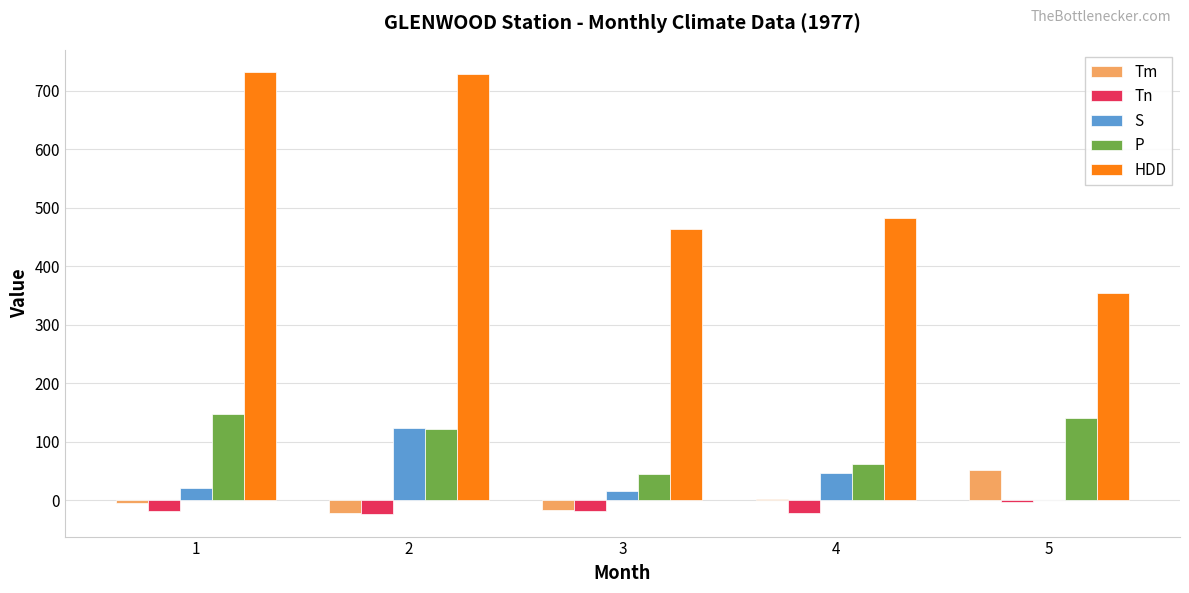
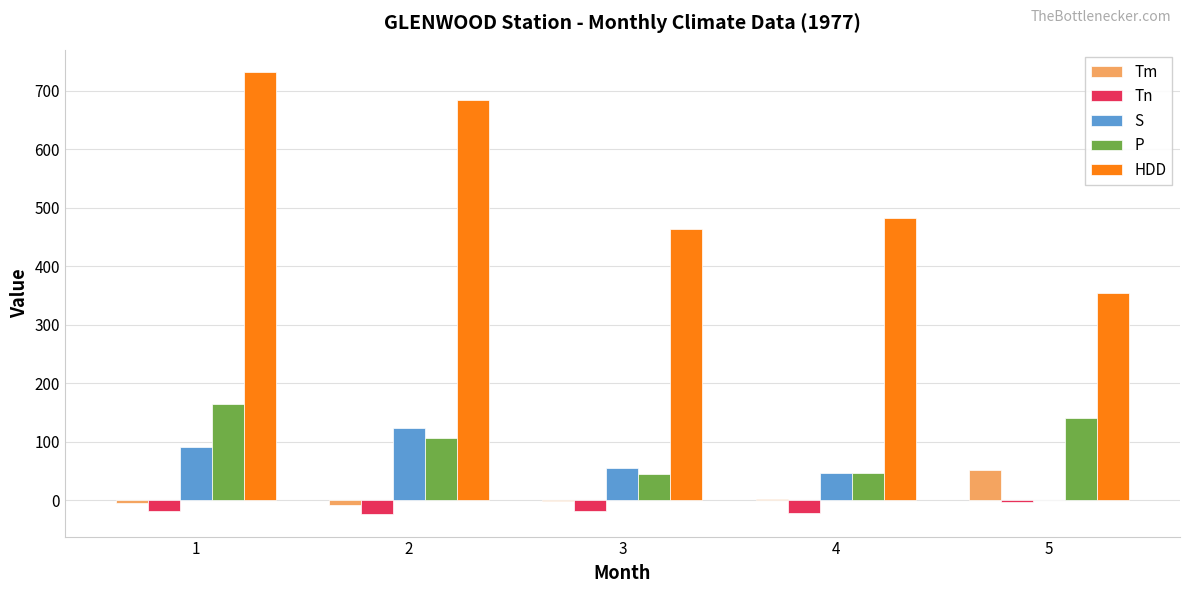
  {
    "Tm": {
      "1": -10,
-     "2": -20,
-     "3": -20,
+     "2": -10,
+     "3": 0,
      "5": 50
    },
    "Tn": {
      "1": -20,
      "2": -20,
      "3": -20,
      "4": -20
    },
    "S": {
-     "1": 20,
+     "1": 90,
      "2": 120,
-     "3": 20,
+     "3": 60,
      "4": 50,
      "5": 0
    },
    "P": {
-     "1": 150,
-     "2": 120,
+     "1": 160,
+     "2": 110,
      "3": 40,
-     "4": 60,
+     "4": 50,
      "5": 140
    },
    "HDD": {
      "1": 730,
-     "2": 730,
+     "2": 680,
      "3": 460,
      "4": 480,
      "5": 350
    }
  }
